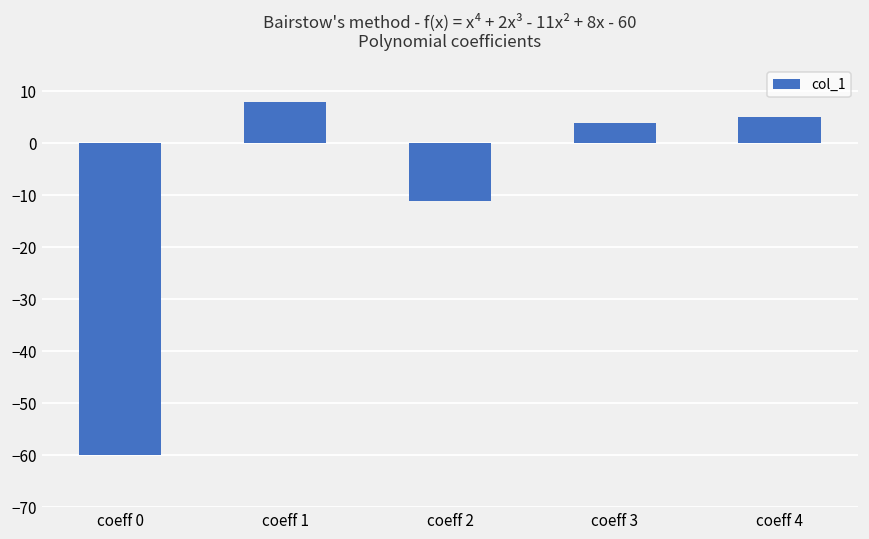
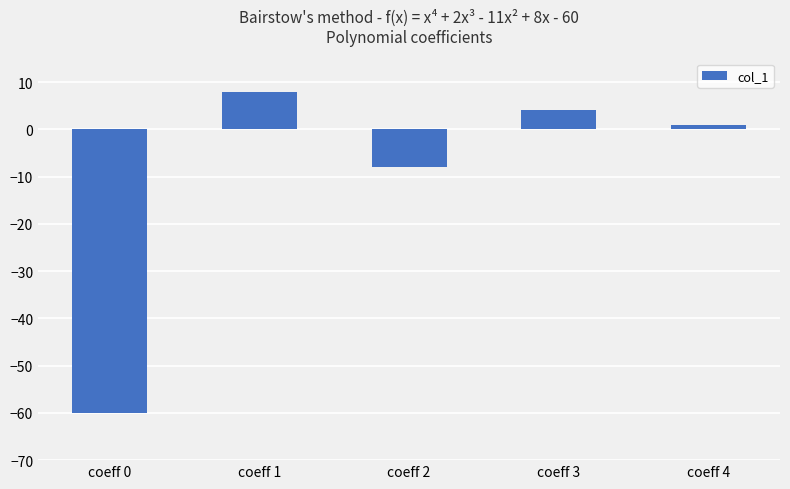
  {
    "coeff 0": -60,
    "coeff 1": 8,
-   "coeff 2": -11,
+   "coeff 2": -8,
    "coeff 3": 4,
-   "coeff 4": 5
+   "coeff 4": 1
  }
